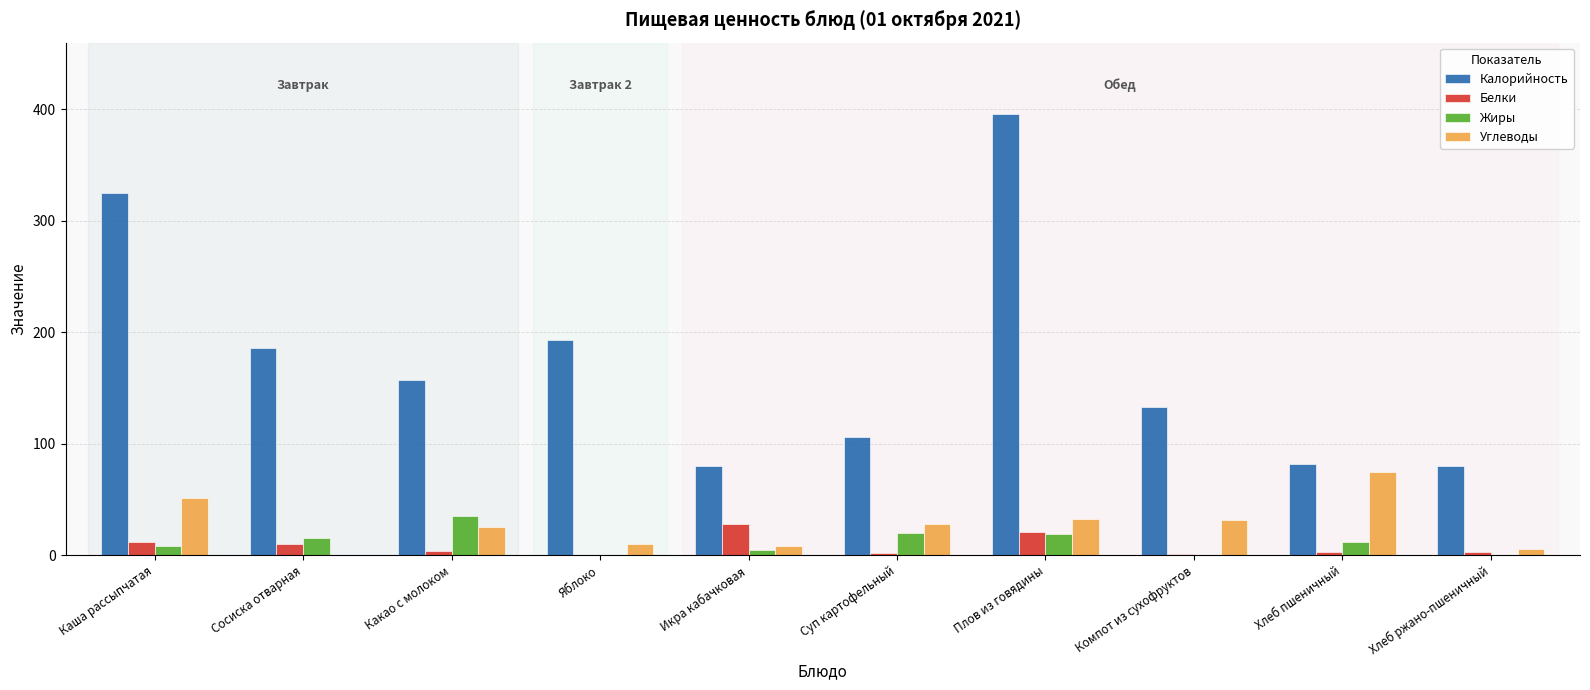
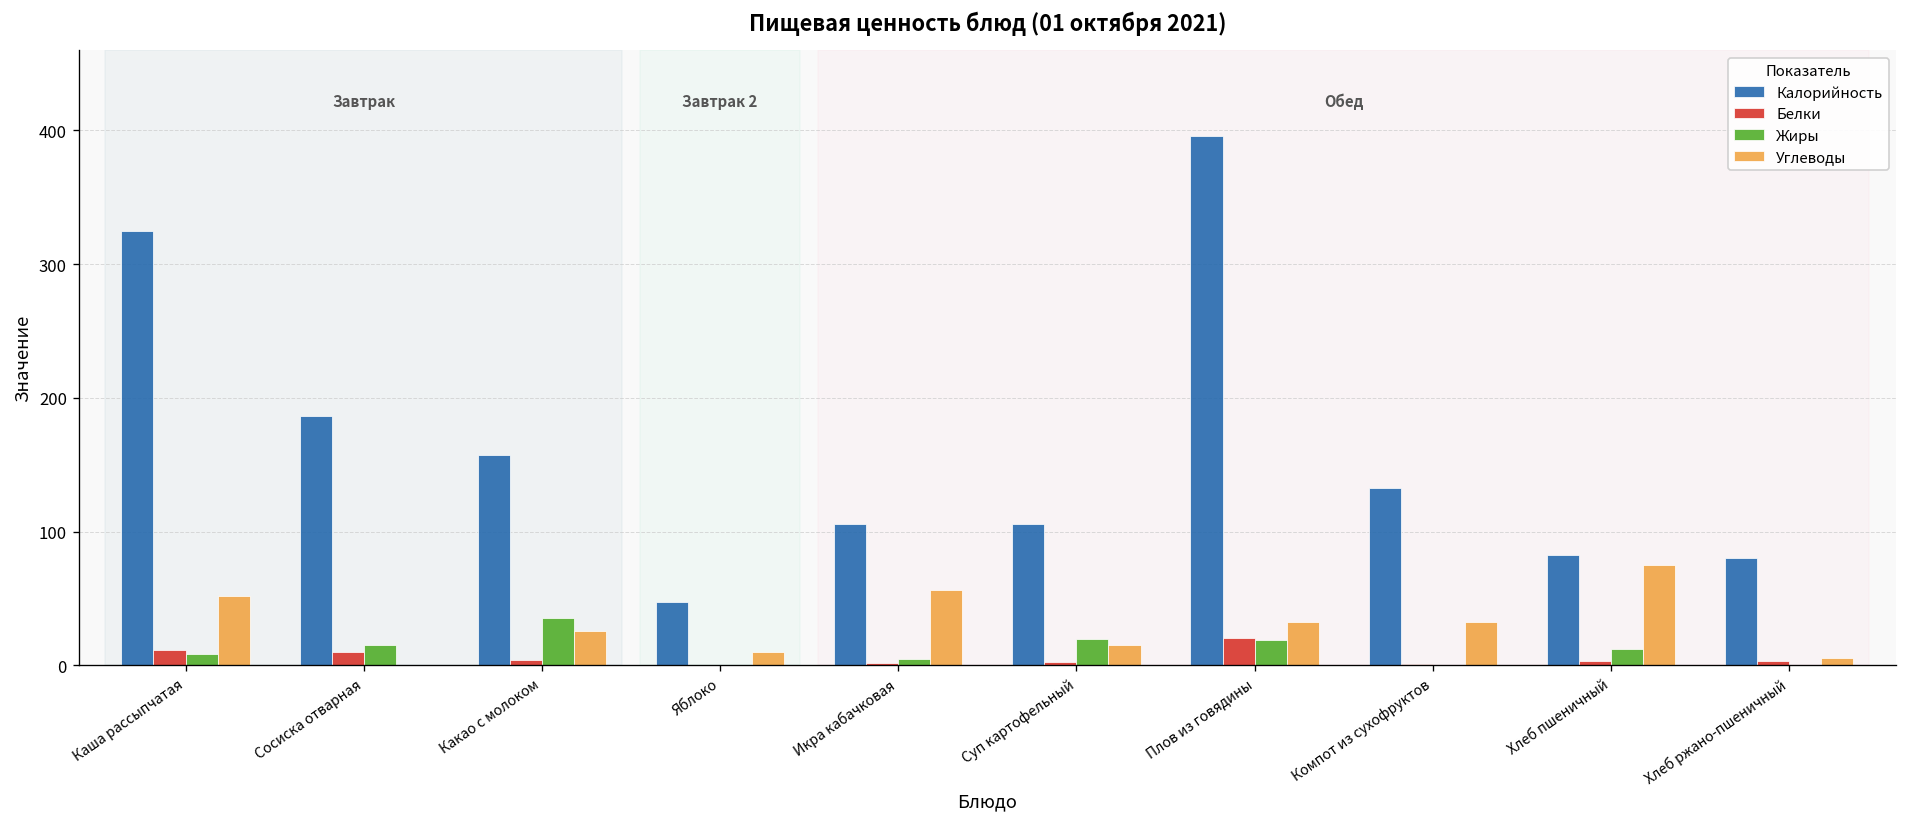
  {
    "Калорийность": {
      "Каша рассыпчатая": 325,
      "Сосиска отварная": 186,
      "Какао с молоком": 158,
-     "Яблоко": 193,
-     "Икра кабачковая": 80,
+     "Яблоко": 47,
+     "Икра кабачковая": 106,
      "Суп картофельный": 106,
      "Плов из говядины": 396,
      "Компот из сухофруктов": 133,
      "Хлеб пшеничный": 82,
      "Хлеб ржано-пшеничный": 80
    },
    "Белки": {
      "Каша рассыпчатая": 11,
      "Сосиска отварная": 10,
      "Какао с молоком": 4,
-     "Икра кабачковая": 28,
+     "Икра кабачковая": 2,
      "Плов из говядины": 20,
      "Хлеб пшеничный": 3,
      "Хлеб ржано-пшеничный": 3
    },
    "Жиры": {
      "Каша рассыпчатая": 8,
      "Сосиска отварная": 16,
      "Какао с молоком": 35,
      "Икра кабачковая": 4,
      "Суп картофельный": 20,
      "Плов из говядины": 19,
      "Хлеб пшеничный": 12
    },
    "Углеводы": {
      "Каша рассыпчатая": 52,
      "Сосиска отварная": 0,
      "Какао с молоком": 25,
      "Яблоко": 10,
-     "Икра кабачковая": 9,
-     "Суп картофельный": 28,
+     "Икра кабачковая": 57,
+     "Суп картофельный": 15,
      "Плов из говядины": 33,
      "Компот из сухофруктов": 32,
      "Хлеб пшеничный": 75,
      "Хлеб ржано-пшеничный": 5
    }
  }
